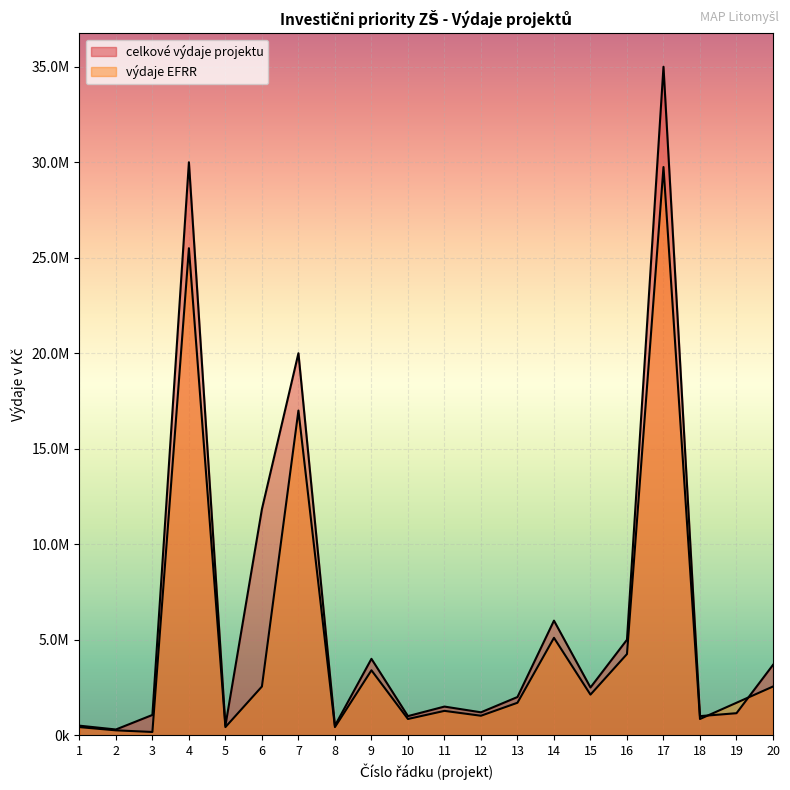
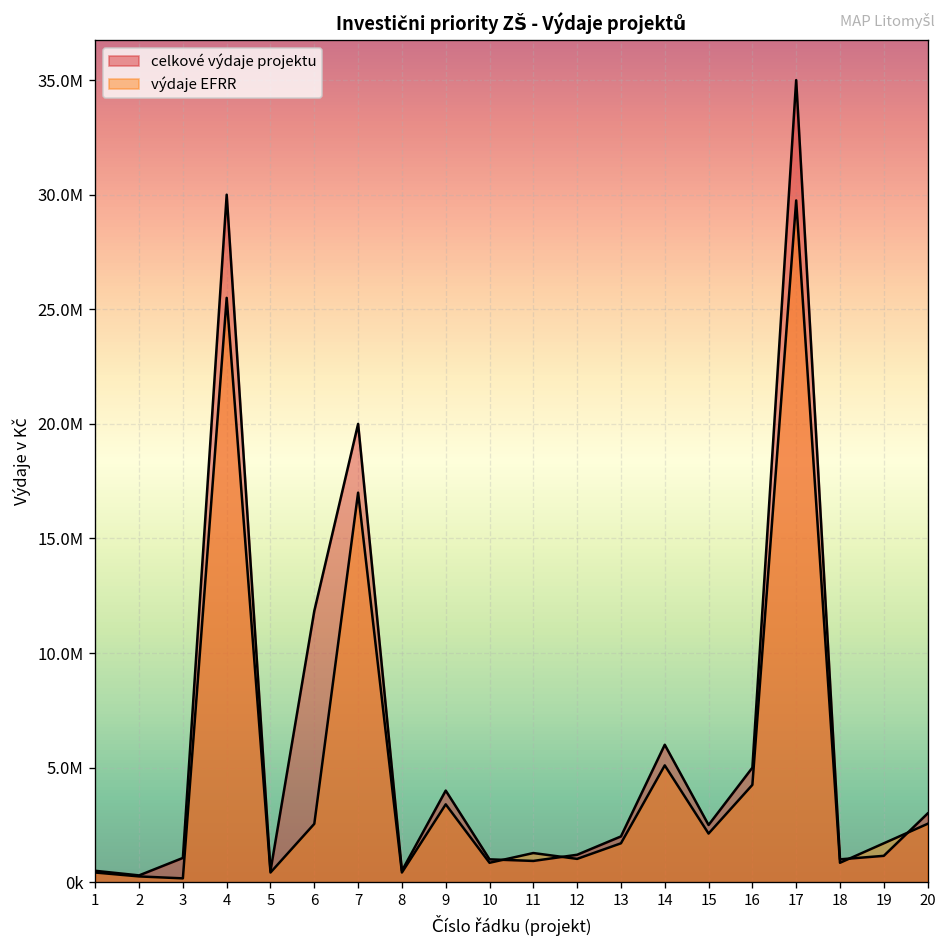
  {
    "celkové výdaje projektu": {
      "3": 1100000,
      "4": 30000000,
      "6": 11800000,
      "7": 20000000,
      "9": 4000000,
      "10": 1000000,
-     "11": 1500000,
+     "11": 900000,
      "12": 1200000,
      "13": 2000000,
      "14": 6000000,
      "15": 2500000,
      "16": 5000000,
      "17": 35000000,
      "18": 1000000,
      "19": 1200000,
-     "20": 3700000
+     "20": 3000000
    },
    "výdaje EFRR": {
      "3": 200000,
      "4": 25500000,
      "6": 2600000,
      "7": 17000000,
      "9": 3400000,
      "10": 900000,
      "11": 1300000,
      "12": 1000000,
      "13": 1700000,
      "14": 5100000,
      "15": 2100000,
      "16": 4300000,
      "17": 29800000,
      "18": 900000,
      "19": 1700000,
      "20": 2600000
    }
  }
